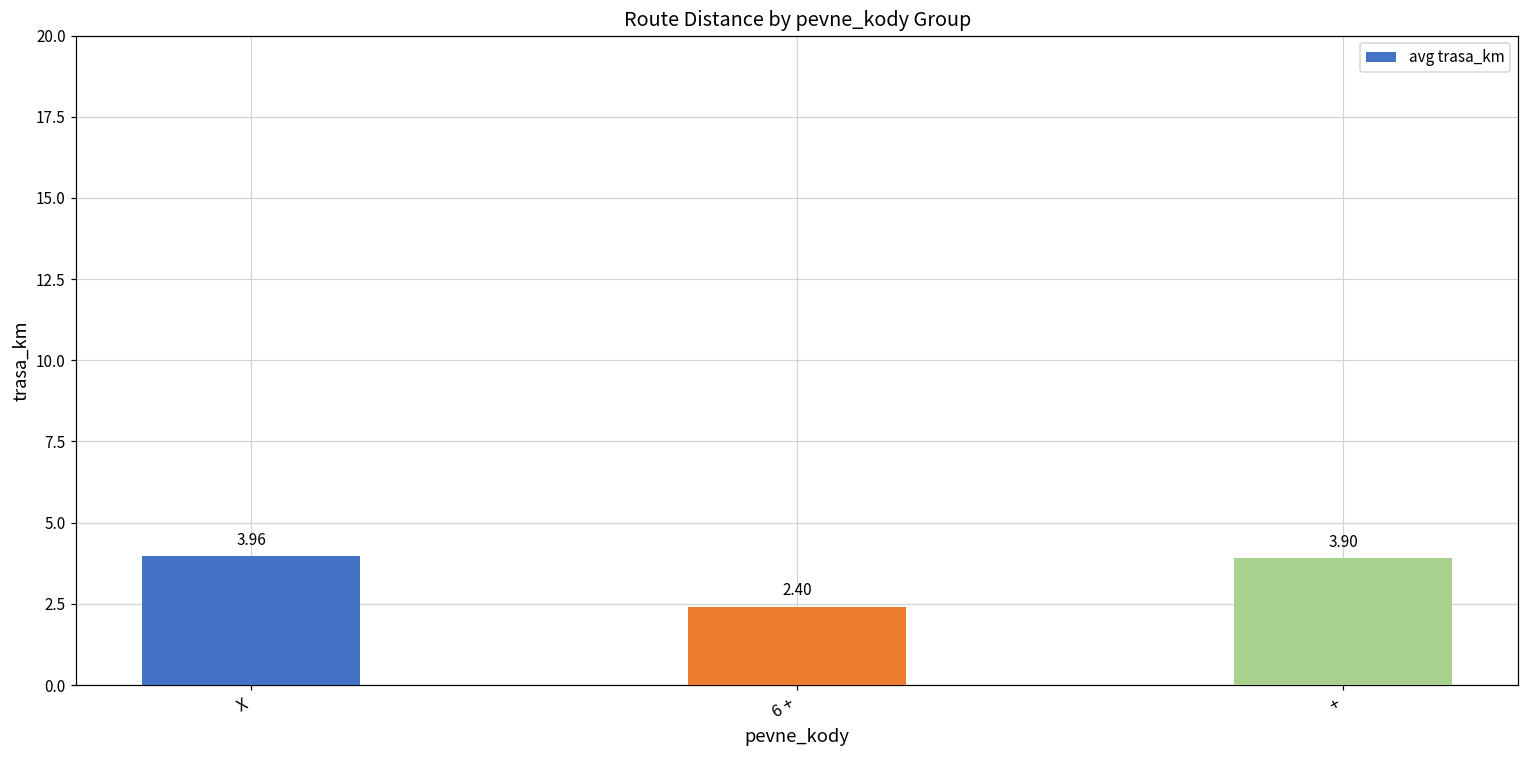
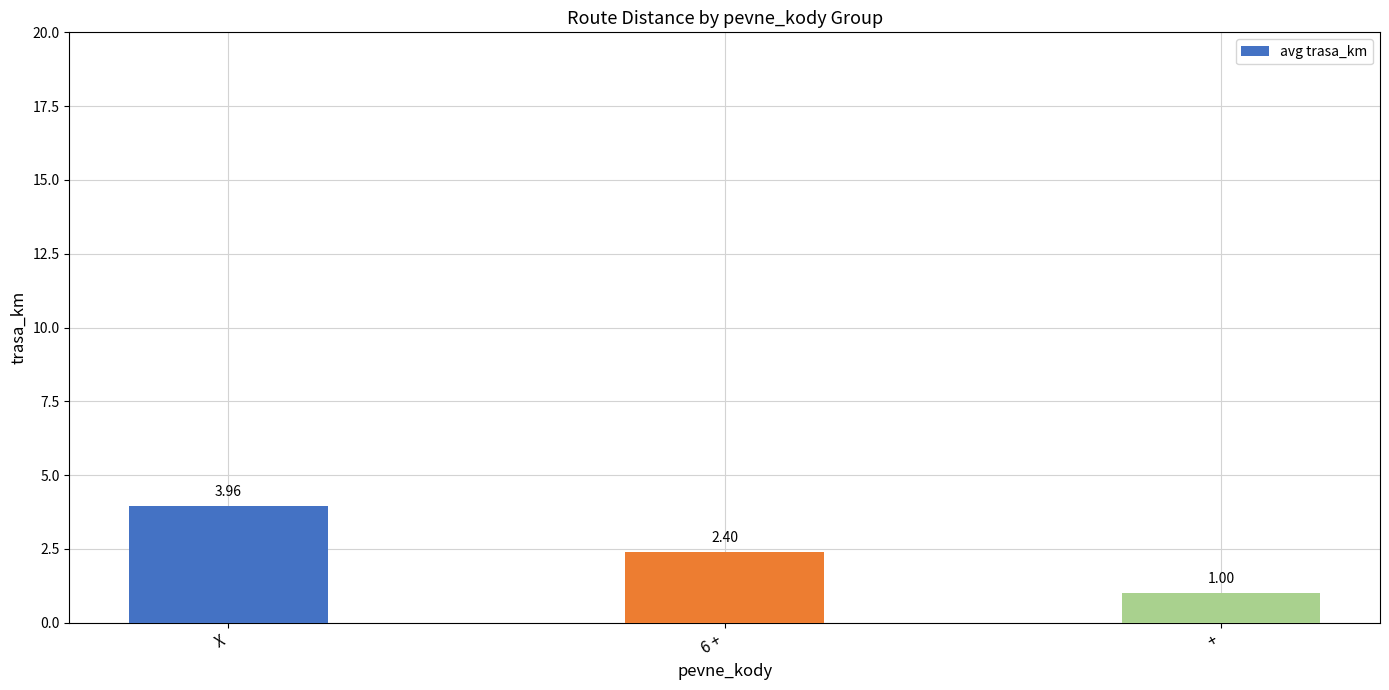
  {
    "X": 3.96,
    "6 +": 2.40,
-   "+": 3.90
+   "+": 1.00
  }
